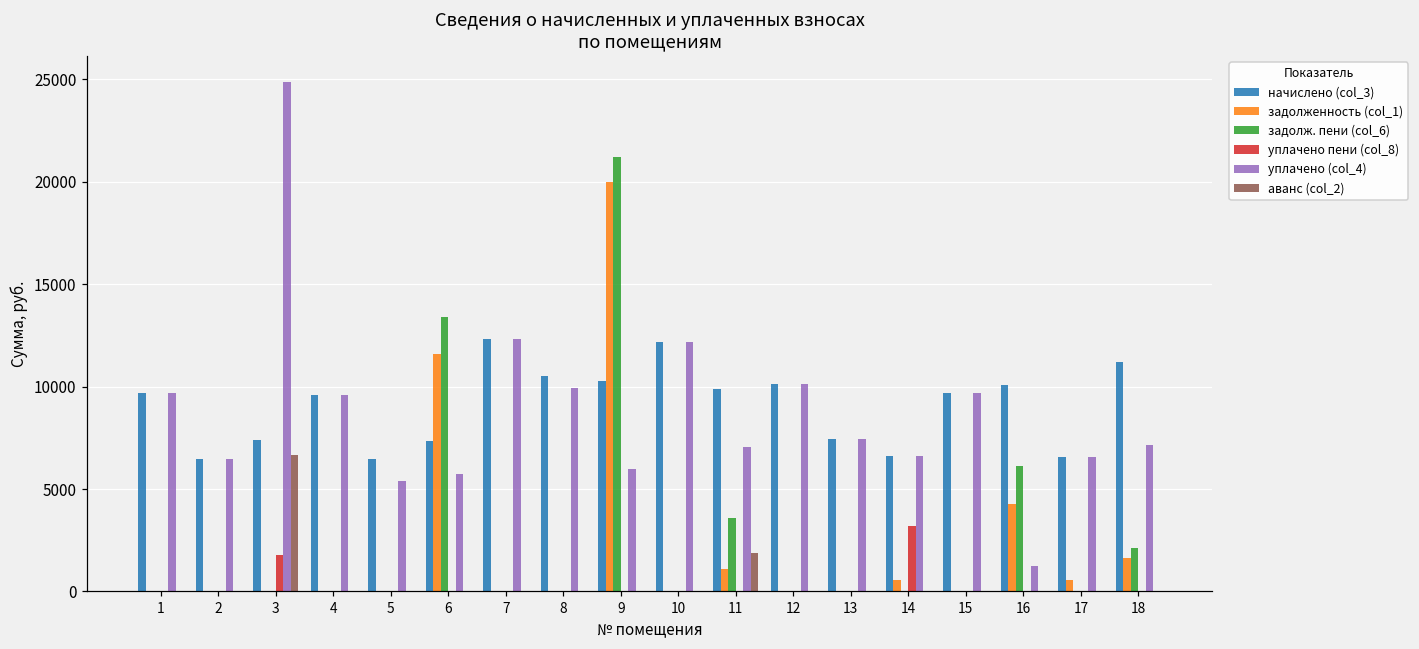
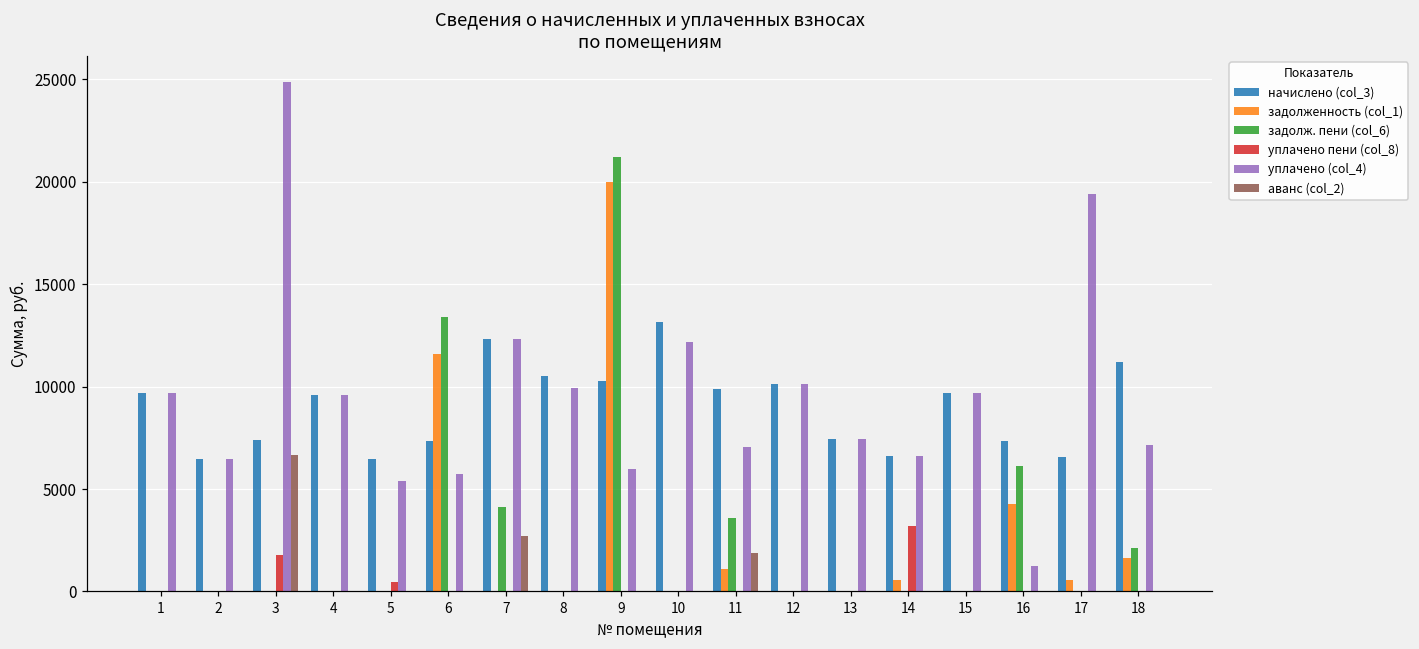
  {
    "начислено (col_3)": {
      "1": 9700,
      "2": 6500,
      "3": 7400,
      "4": 9600,
      "5": 6500,
      "6": 7300,
      "7": 12300,
      "8": 10500,
      "9": 10300,
-     "10": 12200,
+     "10": 13200,
      "11": 9900,
      "12": 10100,
      "13": 7500,
      "14": 6600,
      "15": 9700,
-     "16": 10100,
+     "16": 7300,
      "17": 6600,
      "18": 11200
    },
    "задолженность (col_1)": {
      "1": 0,
      "2": 0,
      "3": 0,
      "4": 0,
      "5": 0,
      "6": 11600,
      "7": 0,
      "8": 0,
      "9": 20000,
      "10": 0,
      "11": 1100,
      "12": 0,
      "13": 0,
      "14": 600,
      "15": 0,
      "16": 4300,
      "17": 500,
      "18": 1600
    },
    "задолж. пени (col_6)": {
      "1": 0,
      "2": 0,
      "3": 0,
      "4": 0,
      "5": 0,
      "6": 13400,
-     "7": 0,
+     "7": 4100,
      "8": 0,
      "9": 21200,
      "10": 0,
      "11": 3600,
      "12": 0,
      "13": 0,
      "14": 0,
      "15": 0,
      "16": 6100,
      "17": 0,
      "18": 2100
    },
    "уплачено пени (col_8)": {
      "1": 0,
      "2": 0,
      "3": 1800,
      "4": 0,
-     "5": 0,
+     "5": 500,
      "6": 0,
      "7": 0,
      "8": 0,
      "10": 0,
      "12": 0,
      "13": 0,
      "14": 3200,
      "15": 0,
      "16": 0,
      "17": 0,
      "18": 0
    },
    "уплачено (col_4)": {
      "1": 9700,
      "2": 6500,
      "3": 24900,
      "4": 9600,
      "5": 5400,
      "6": 5700,
      "7": 12300,
      "8": 9900,
      "9": 6000,
      "10": 12200,
      "11": 7000,
      "12": 10100,
      "13": 7500,
      "14": 6600,
      "15": 9700,
      "16": 1200,
-     "17": 6600,
+     "17": 19400,
      "18": 7200
    },
    "аванс (col_2)": {
      "1": 0,
      "2": 0,
      "3": 6600,
      "4": 0,
      "5": 0,
      "6": 0,
-     "7": 0,
+     "7": 2700,
      "8": 0,
      "9": 0,
      "10": 0,
      "11": 1900,
      "12": 0,
      "13": 0,
      "14": 0,
      "15": 0,
      "16": 0,
      "17": 0,
      "18": 0
    }
  }
